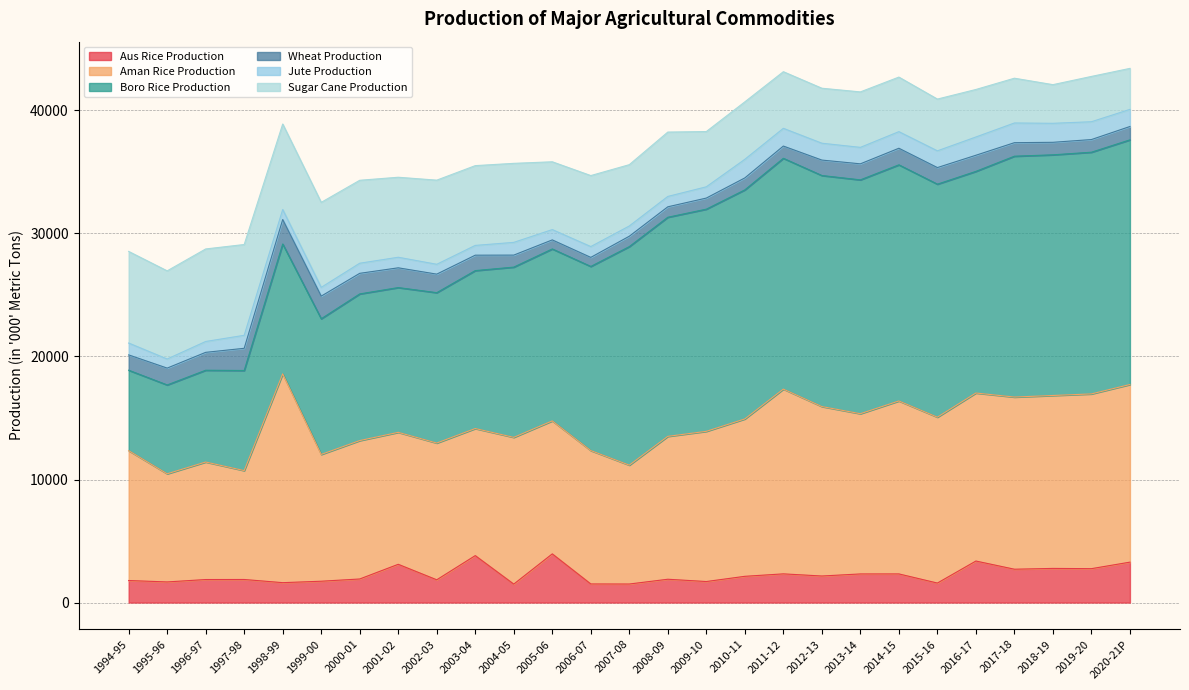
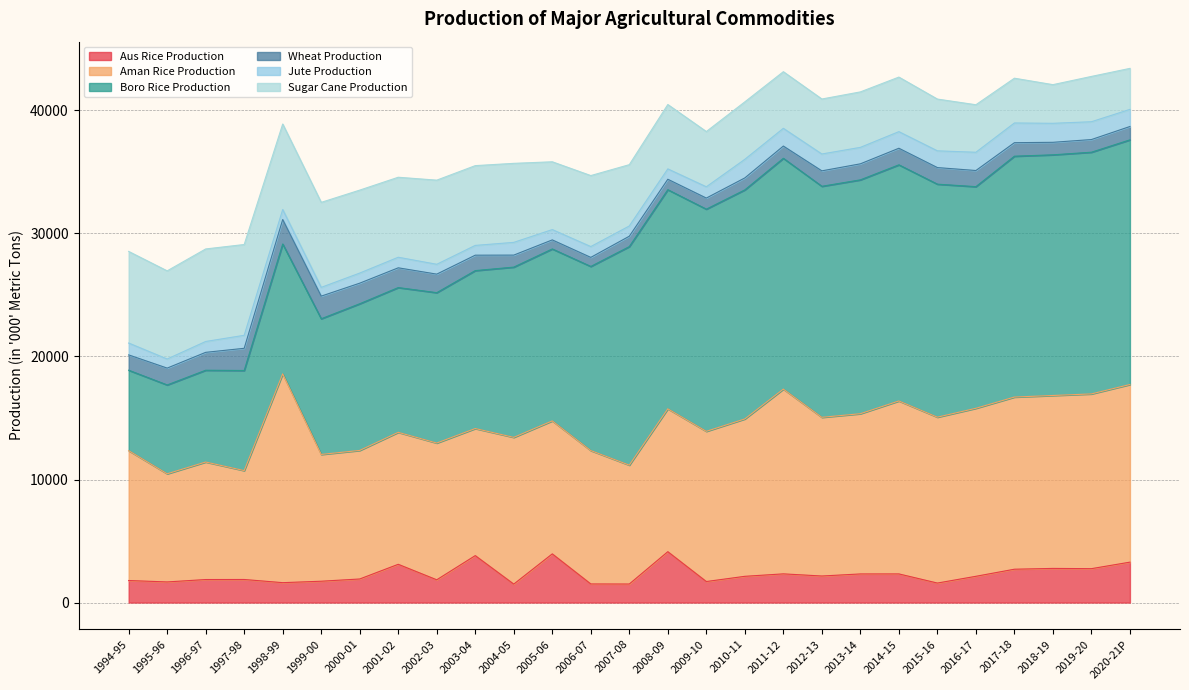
  {
    "Aus Rice Production": {
      "1994-95": 1800,
      "1995-96": 1700,
      "1996-97": 1900,
      "1997-98": 1900,
      "1998-99": 1600,
      "1999-00": 1700,
      "2000-01": 1900,
      "2001-02": 3100,
      "2002-03": 1900,
      "2003-04": 3800,
      "2004-05": 1500,
      "2005-06": 4000,
      "2006-07": 1500,
      "2007-08": 1500,
-     "2008-09": 1900,
+     "2008-09": 4100,
      "2009-10": 1700,
      "2010-11": 2100,
      "2011-12": 2300,
      "2012-13": 2200,
      "2013-14": 2300,
      "2014-15": 2300,
      "2015-16": 1600,
-     "2016-17": 3400,
+     "2016-17": 2100,
      "2017-18": 2700,
      "2018-19": 2800,
      "2019-20": 2800,
      "2020-21P": 3300
    },
    "Aman Rice Production": {
      "1994-95": 10600,
      "1995-96": 8800,
      "1996-97": 9600,
      "1997-98": 8900,
      "1998-99": 17000,
      "1999-00": 10300,
-     "2000-01": 11200,
+     "2000-01": 10400,
      "2001-02": 10700,
      "2002-03": 11100,
      "2003-04": 10300,
      "2004-05": 11900,
      "2005-06": 10800,
      "2006-07": 10800,
      "2007-08": 9700,
      "2008-09": 11600,
      "2009-10": 12200,
      "2010-11": 12800,
      "2011-12": 15000,
-     "2012-13": 13800,
+     "2012-13": 12900,
      "2013-14": 13000,
      "2014-15": 14100,
      "2015-16": 13500,
      "2016-17": 13700,
      "2017-18": 14000,
      "2018-19": 14100,
      "2019-20": 14200,
      "2020-21P": 14400
    }
  }
